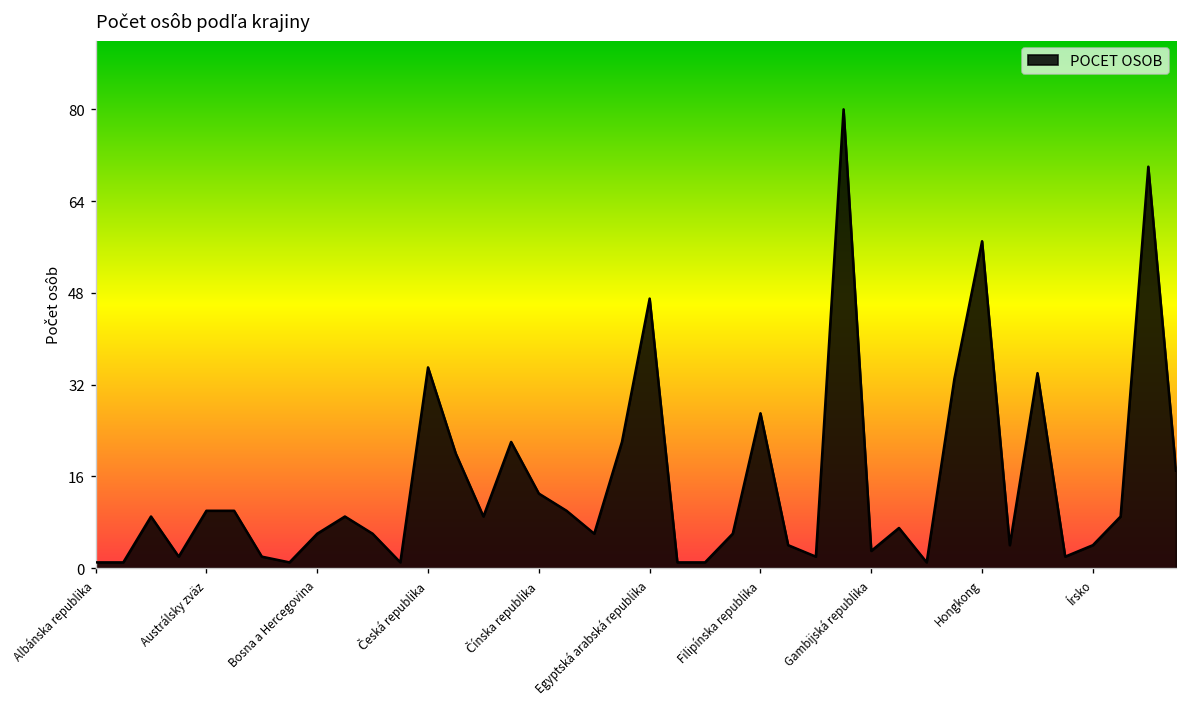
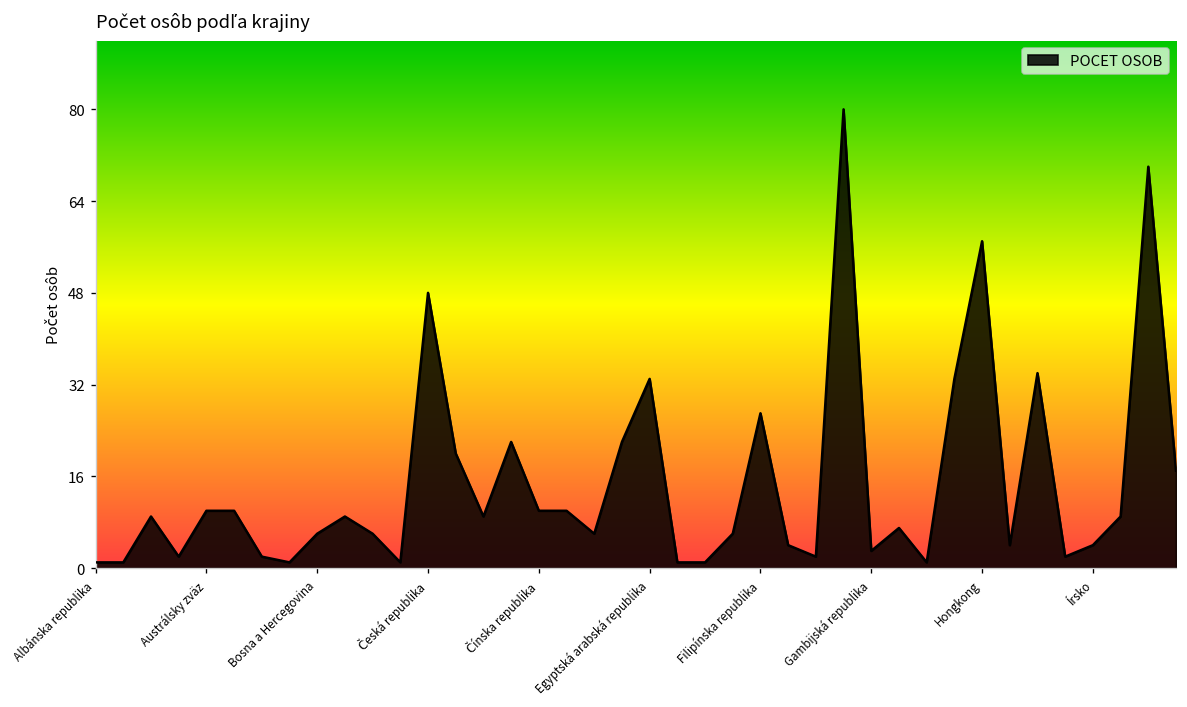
  {
    "Albánska republika": 1,
    "Austrálsky zväz": 10,
    "Bosna a Hercegovina": 6,
-   "Česká republika": 35,
-   "Čínska republika": 13,
-   "Egyptská arabská republika": 47,
+   "Česká republika": 48,
+   "Čínska republika": 10,
+   "Egyptská arabská republika": 33,
    "Filipínska republika": 27,
    "Gambijská republika": 3,
    "Hongkong": 57,
    "Írsko": 4
  }
